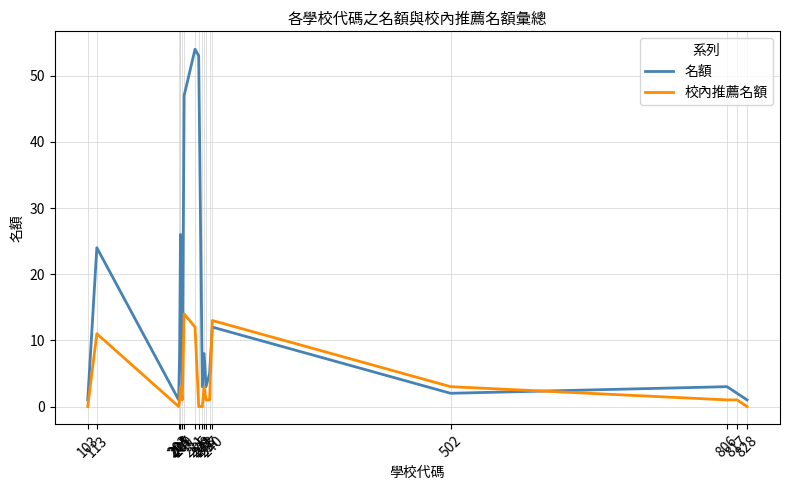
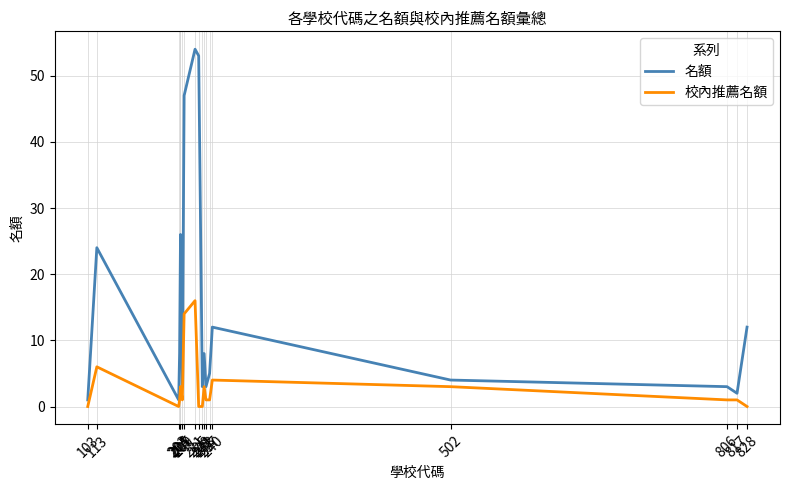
  {
    "名額": {
      "103": 1,
      "113": 24,
      "204": 8,
      "205": 26,
      "209": 47,
      "221": 54,
      "225": 53,
      "231": 8,
      "237": 5,
      "240": 12,
-     "502": 2,
+     "502": 4,
      "806": 3,
      "817": 2,
-     "828": 1
+     "828": 12
    },
    "校內推薦名額": {
      "103": 0,
-     "113": 11,
+     "113": 6,
      "203": 0,
      "207": 1,
      "209": 14,
-     "221": 12,
+     "221": 16,
      "225": 0,
      "229": 0,
      "233": 1,
      "237": 1,
-     "240": 13,
+     "240": 4,
      "502": 3,
      "806": 1,
      "817": 1,
      "828": 0
    }
  }
